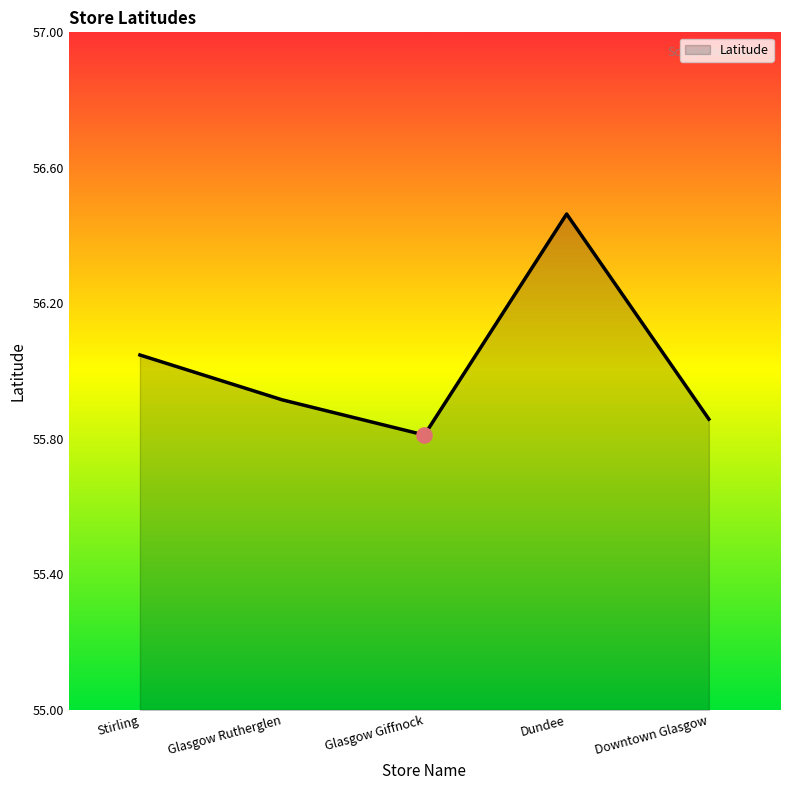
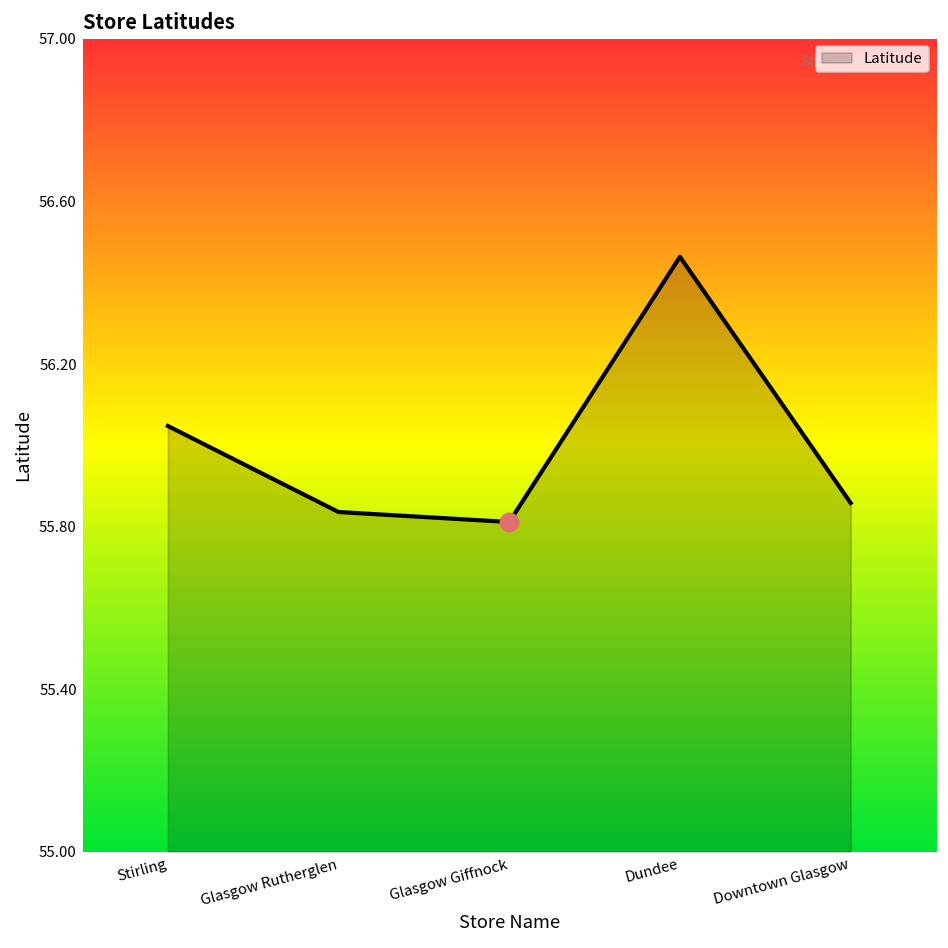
  {
    "Latitude": {
      "Stirling": 56.05,
-     "Glasgow Rutherglen": 55.92,
+     "Glasgow Rutherglen": 55.84,
      "Dundee": 56.46,
      "Downtown Glasgow": 55.86
    }
  }
